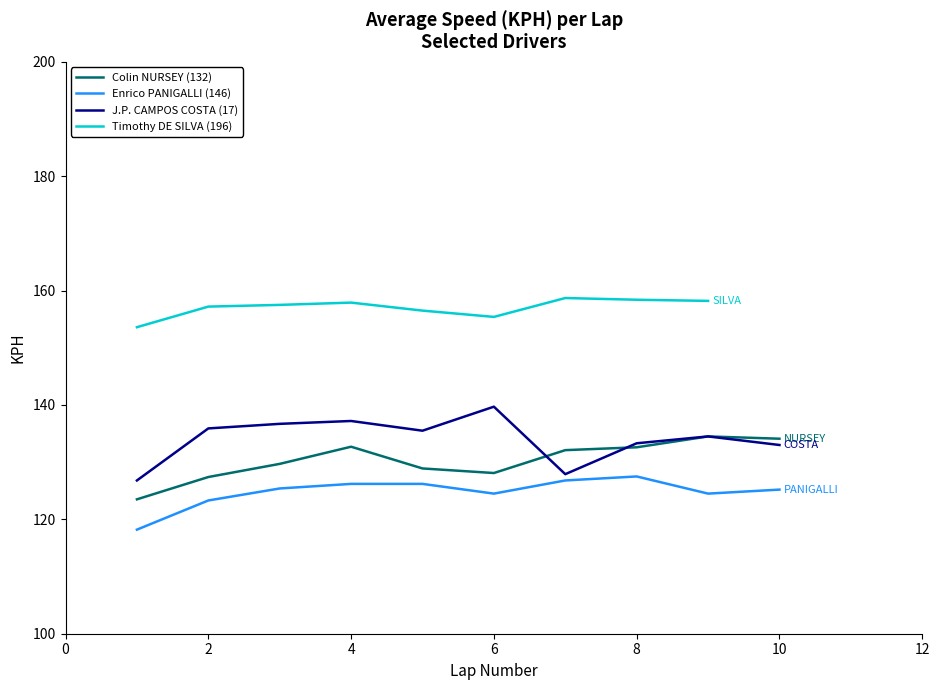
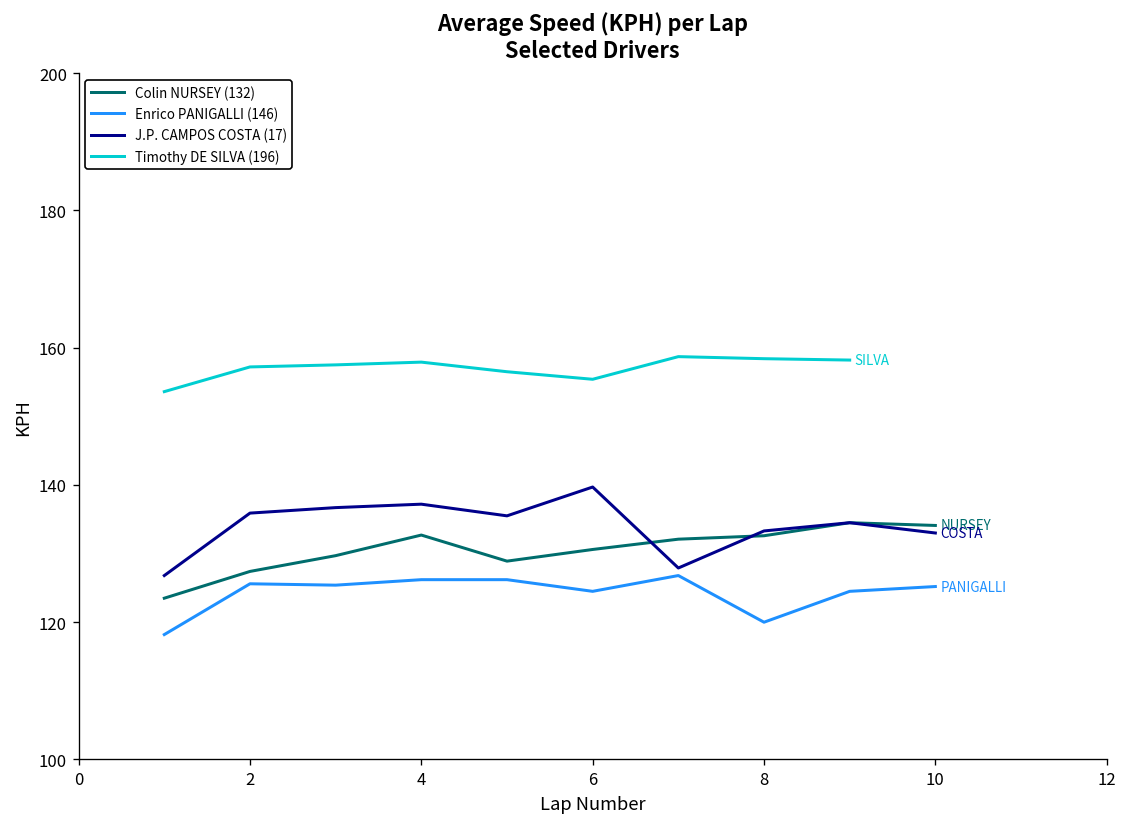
  {
    "Colin NURSEY (132)": {
      "2": 127,
      "4": 133,
-     "6": 128,
+     "6": 131,
      "8": 133,
      "10": 134
    },
    "Enrico PANIGALLI (146)": {
-     "2": 123,
+     "2": 126,
      "4": 126,
      "6": 125,
-     "8": 128,
+     "8": 120,
      "10": 125
    },
    "J.P. CAMPOS COSTA (17)": {
      "2": 136,
      "4": 137,
      "6": 140,
      "8": 133,
      "10": 133
    },
    "Timothy DE SILVA (196)": {
      "2": 157,
      "4": 158,
      "6": 155,
      "8": 158
    }
  }
